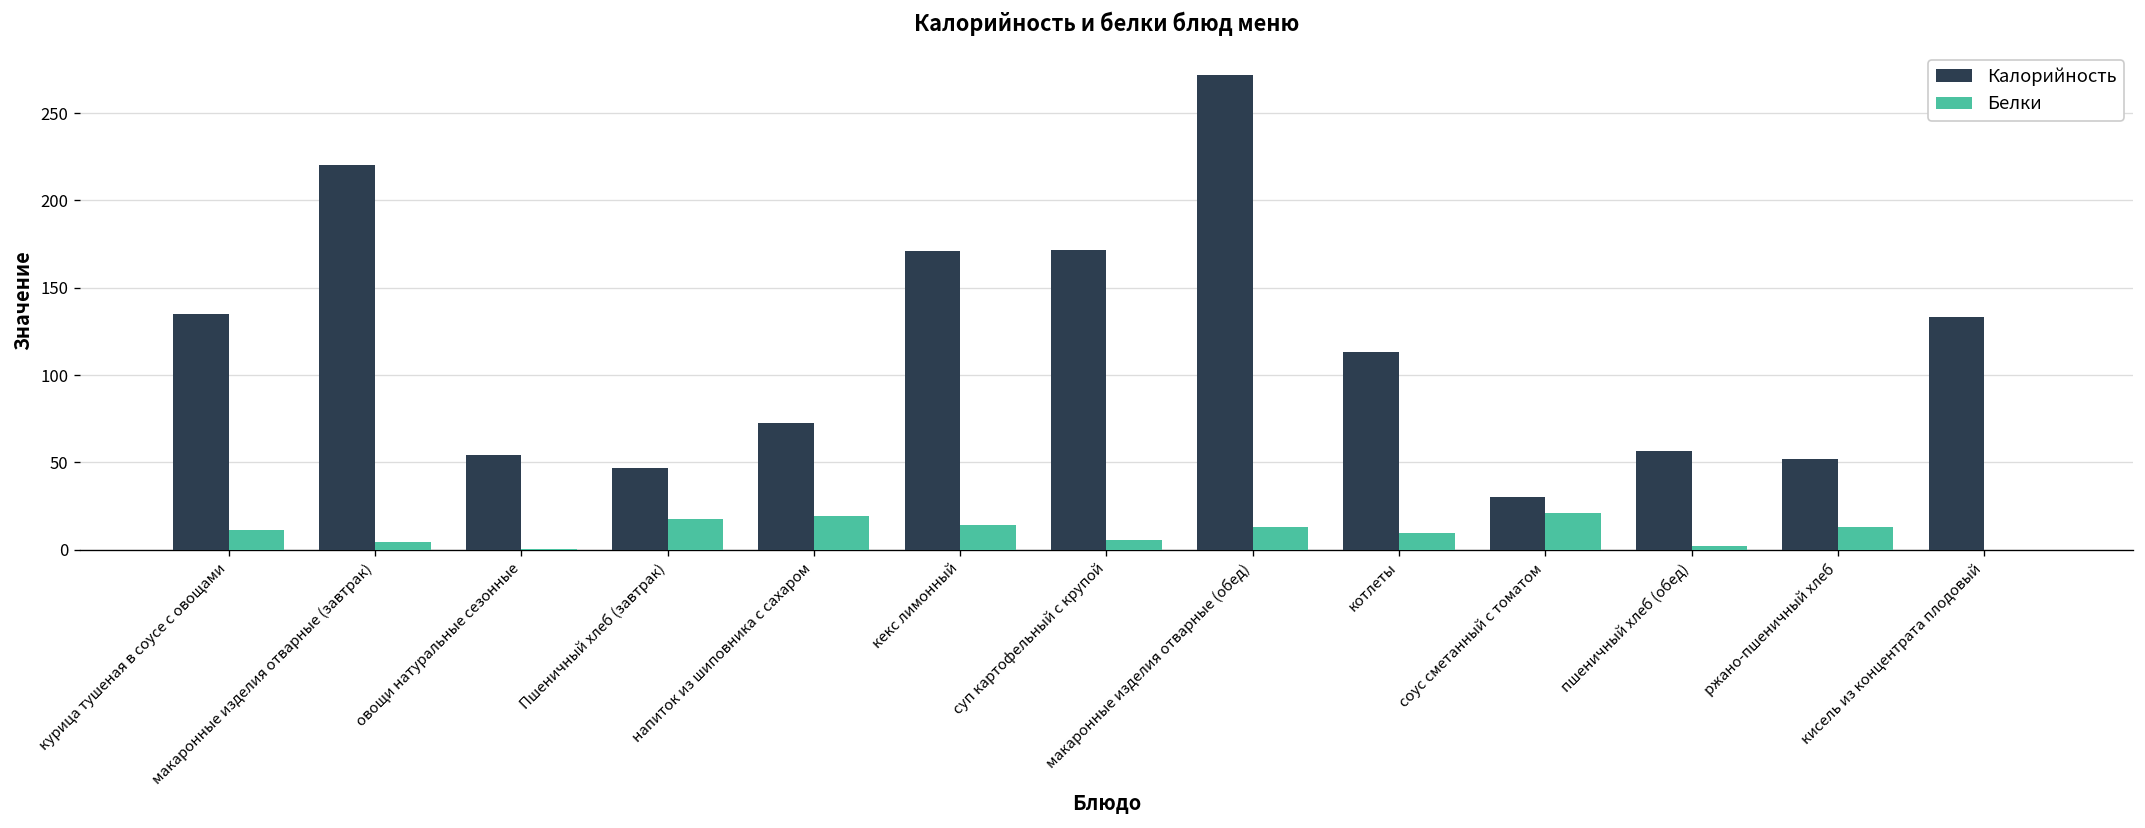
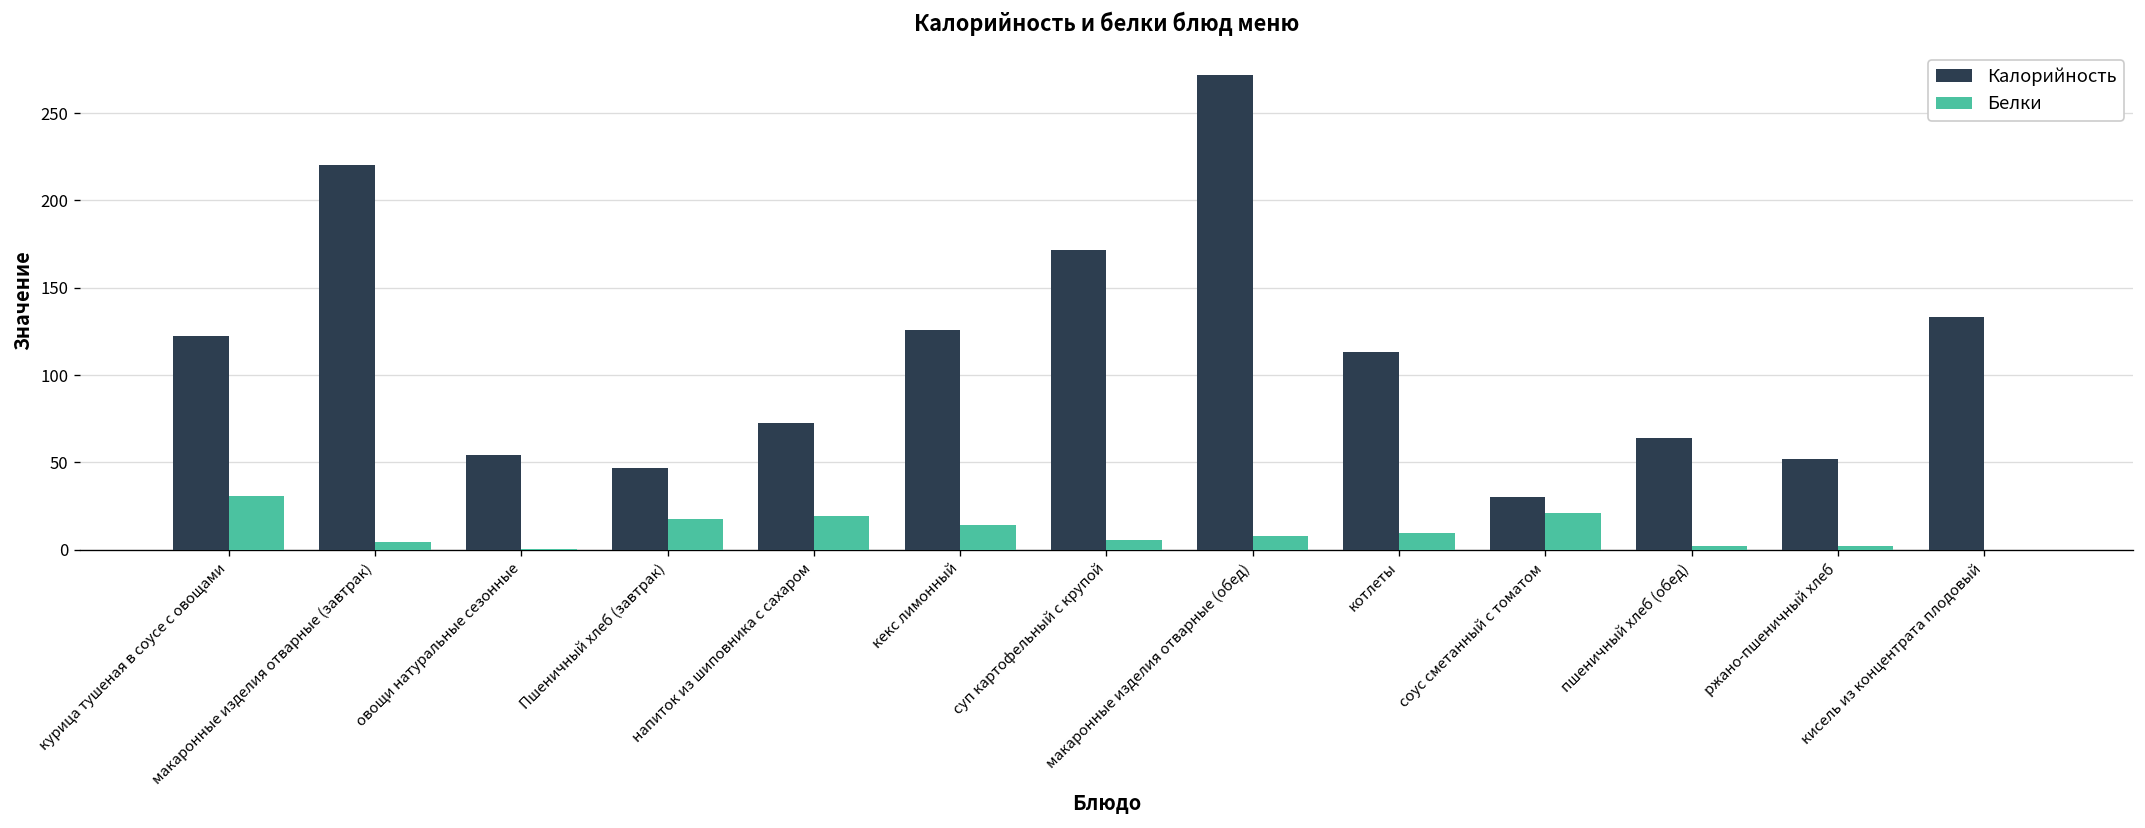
  {
    "Калорийность": {
-     "курица тушеная в соусе с овощами": 135,
+     "курица тушеная в соусе с овощами": 122,
      "макаронные изделия отварные (завтрак)": 220,
      "овощи натуральные сезонные": 54,
      "Пшеничный хлеб (завтрак)": 47,
      "напиток из шиповника с сахаром": 73,
-     "кекс лимонный": 171,
+     "кекс лимонный": 126,
      "суп картофельный с крупой": 172,
      "макаронные изделия отварные (обед)": 272,
      "котлеты": 113,
      "соус сметанный с томатом": 30,
-     "пшеничный хлеб (обед)": 57,
+     "пшеничный хлеб (обед)": 64,
      "ржано-пшеничный хлеб": 52,
      "кисель из концентрата плодовый": 133
    },
    "Белки": {
-     "курица тушеная в соусе с овощами": 12,
+     "курица тушеная в соусе с овощами": 31,
      "макаронные изделия отварные (завтрак)": 4,
      "Пшеничный хлеб (завтрак)": 18,
      "напиток из шиповника с сахаром": 19,
      "кекс лимонный": 14,
      "суп картофельный с крупой": 6,
-     "макаронные изделия отварные (обед)": 13,
+     "макаронные изделия отварные (обед)": 8,
      "котлеты": 10,
      "соус сметанный с томатом": 21,
      "пшеничный хлеб (обед)": 2,
-     "ржано-пшеничный хлеб": 13,
+     "ржано-пшеничный хлеб": 2,
      "кисель из концентрата плодовый": 0
    }
  }
